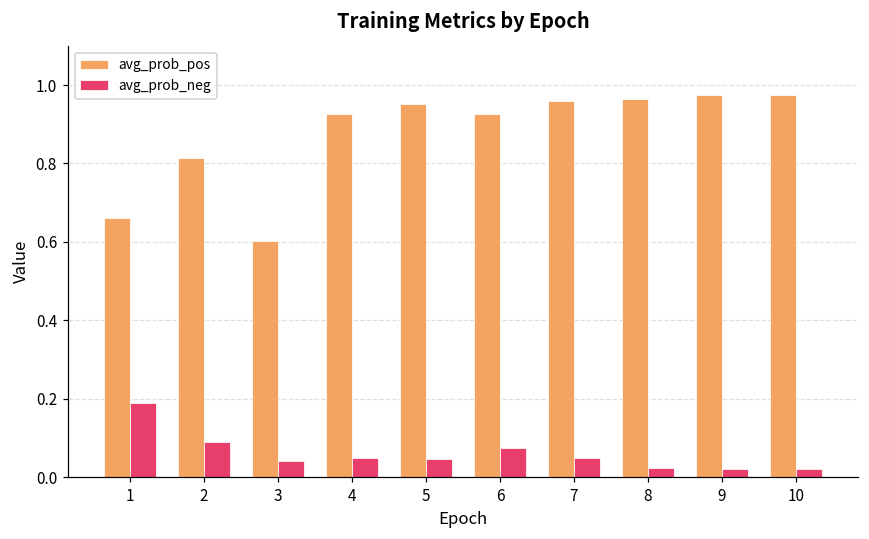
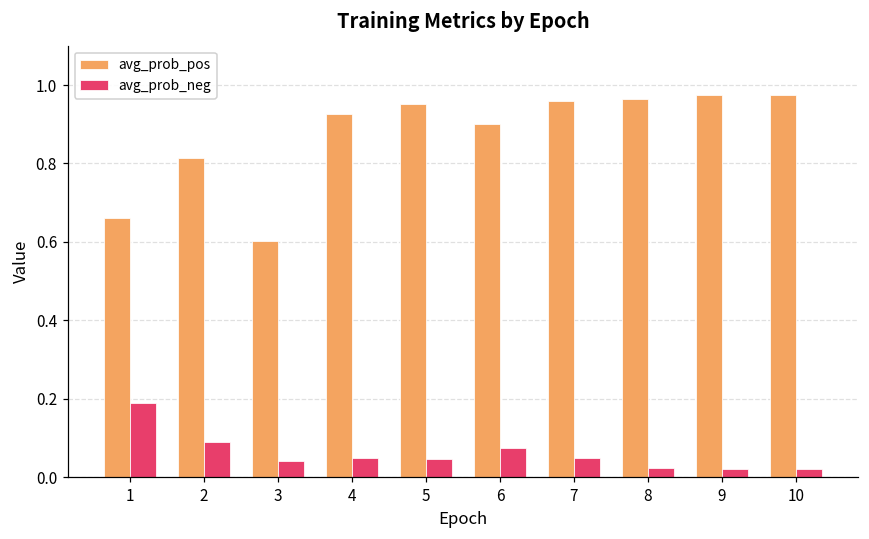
  {
    "avg_prob_pos": {
      "1": 0.66,
      "2": 0.81,
      "3": 0.60,
      "4": 0.93,
      "5": 0.95,
-     "6": 0.93,
+     "6": 0.90,
      "7": 0.96,
      "8": 0.97,
      "9": 0.97,
      "10": 0.97
    },
    "avg_prob_neg": {
      "1": 0.19,
      "2": 0.09,
      "3": 0.04,
      "4": 0.05,
      "5": 0.05,
      "6": 0.07,
      "7": 0.05,
      "8": 0.02,
      "9": 0.02,
      "10": 0.02
    }
  }
